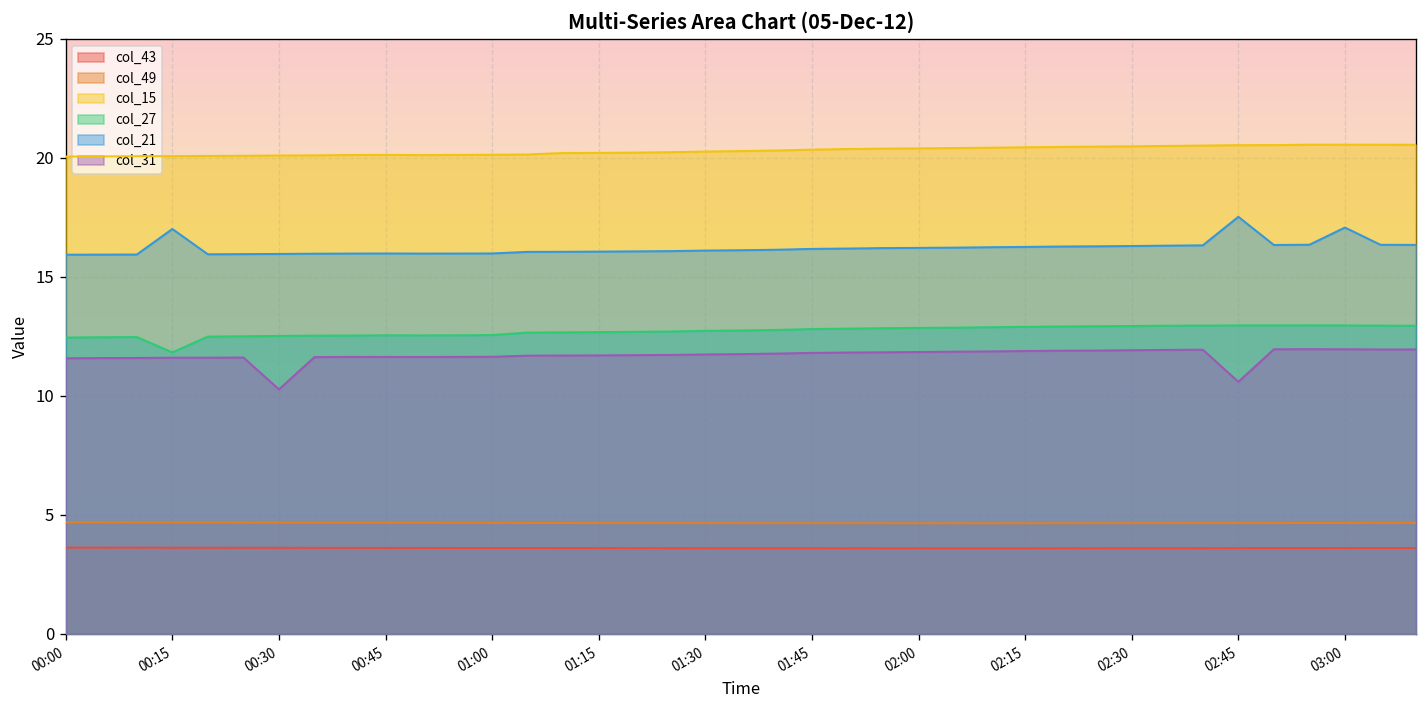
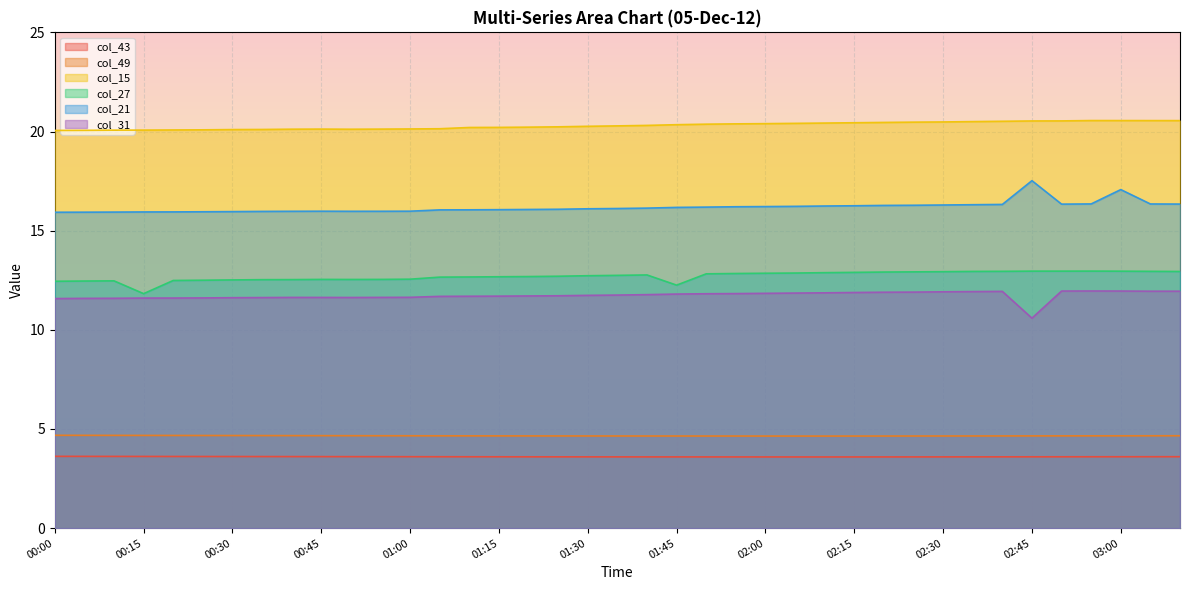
  {
    "col_27": {
      "00:00": 12.4,
      "00:15": 11.8,
      "00:30": 12.5,
      "00:45": 12.5,
      "01:00": 12.6,
      "01:15": 12.7,
      "01:30": 12.7,
-     "01:45": 12.8,
+     "01:45": 12.3,
      "02:00": 12.9,
      "02:15": 12.9,
      "02:30": 12.9,
      "02:45": 13.0,
      "03:00": 13.0
    },
    "col_21": {
      "00:00": 15.9,
-     "00:15": 17.0,
+     "00:15": 15.9,
      "00:30": 16.0,
      "00:45": 16.0,
      "01:00": 16.0,
      "01:15": 16.1,
      "01:30": 16.1,
      "01:45": 16.2,
      "02:00": 16.2,
      "02:15": 16.3,
      "02:30": 16.3,
      "02:45": 17.5,
      "03:00": 17.1
    },
    "col_31": {
      "00:00": 11.6,
      "00:15": 11.6,
-     "00:30": 10.3,
+     "00:30": 11.6,
      "00:45": 11.6,
      "01:00": 11.6,
      "01:15": 11.7,
      "01:30": 11.7,
      "01:45": 11.8,
      "02:00": 11.8,
      "02:15": 11.9,
      "02:30": 11.9,
      "02:45": 10.6,
      "03:00": 12.0
    }
  }
